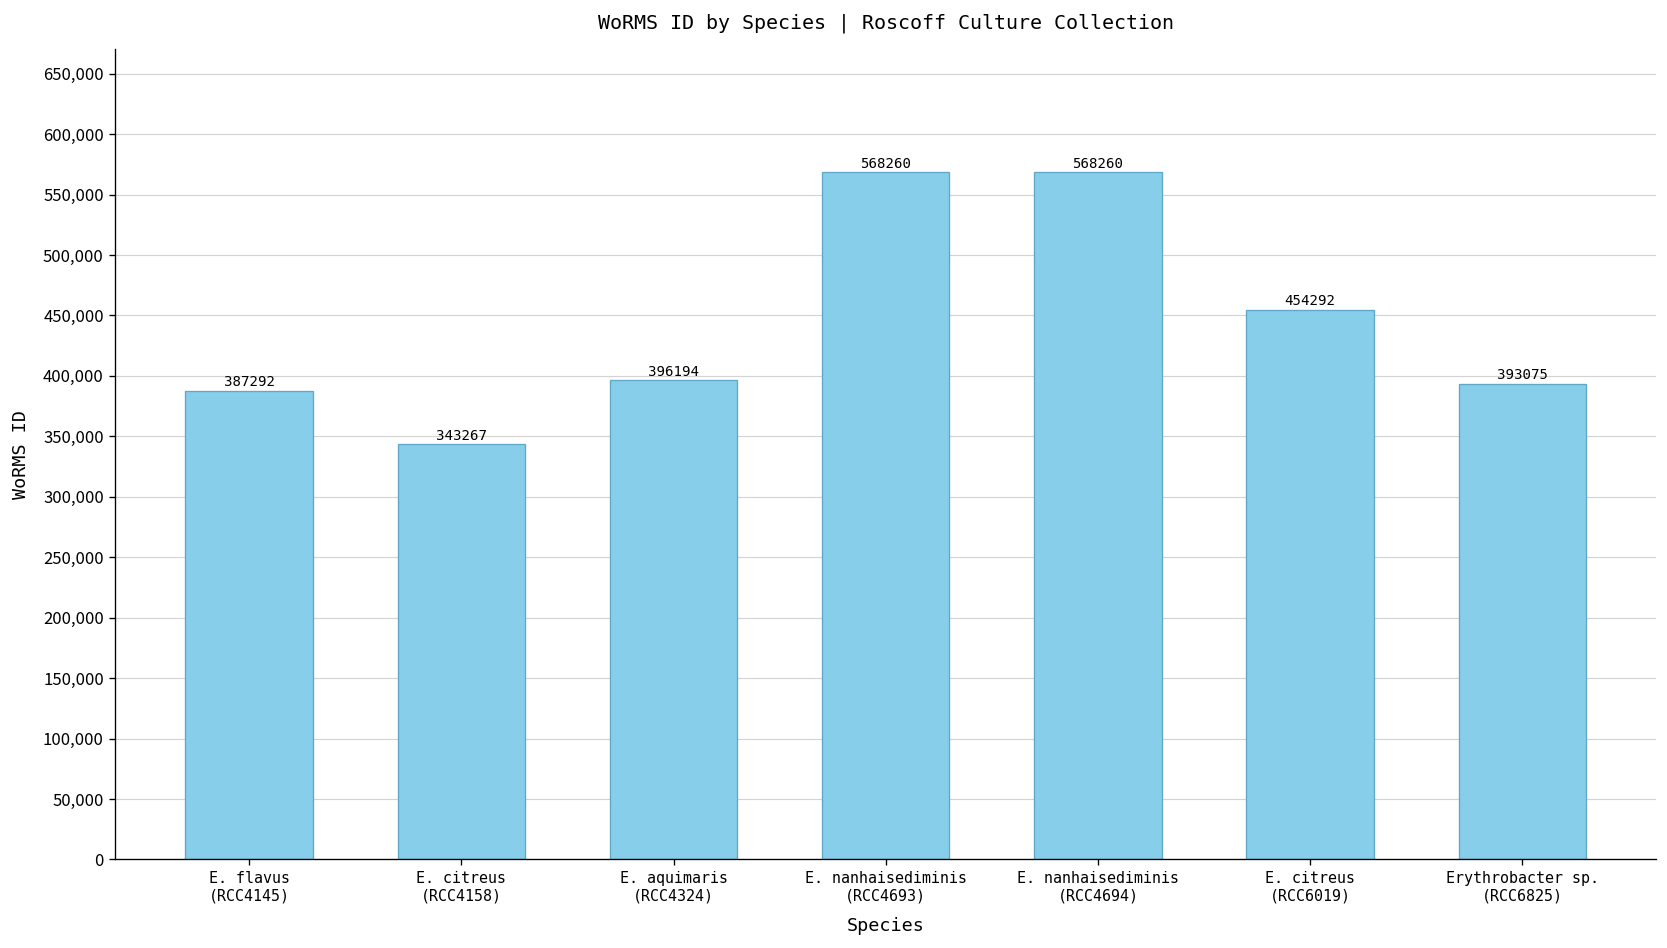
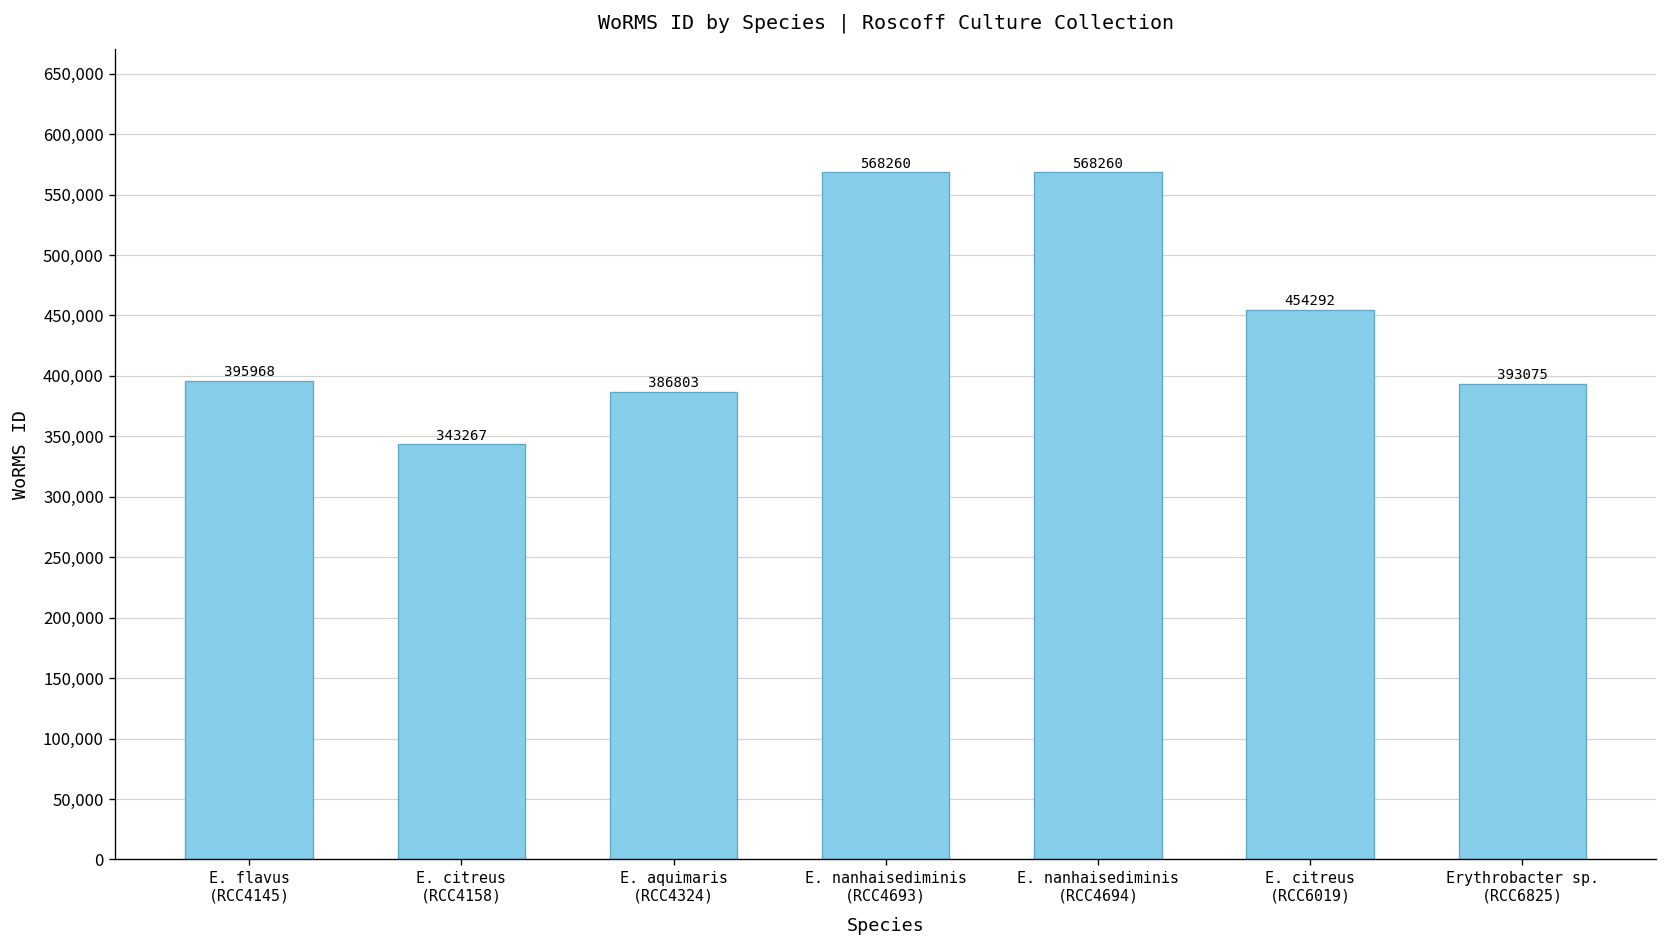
  {
-   "E. flavus (RCC4145)": 387292,
+   "E. flavus (RCC4145)": 395968,
    "E. citreus (RCC4158)": 343267,
-   "E. aquimaris (RCC4324)": 396194,
+   "E. aquimaris (RCC4324)": 386803,
    "E. nanhaisediminis (RCC4693)": 568260,
    "E. nanhaisediminis (RCC4694)": 568260,
    "E. citreus (RCC6019)": 454292,
    "Erythrobacter sp. (RCC6825)": 393075
  }
